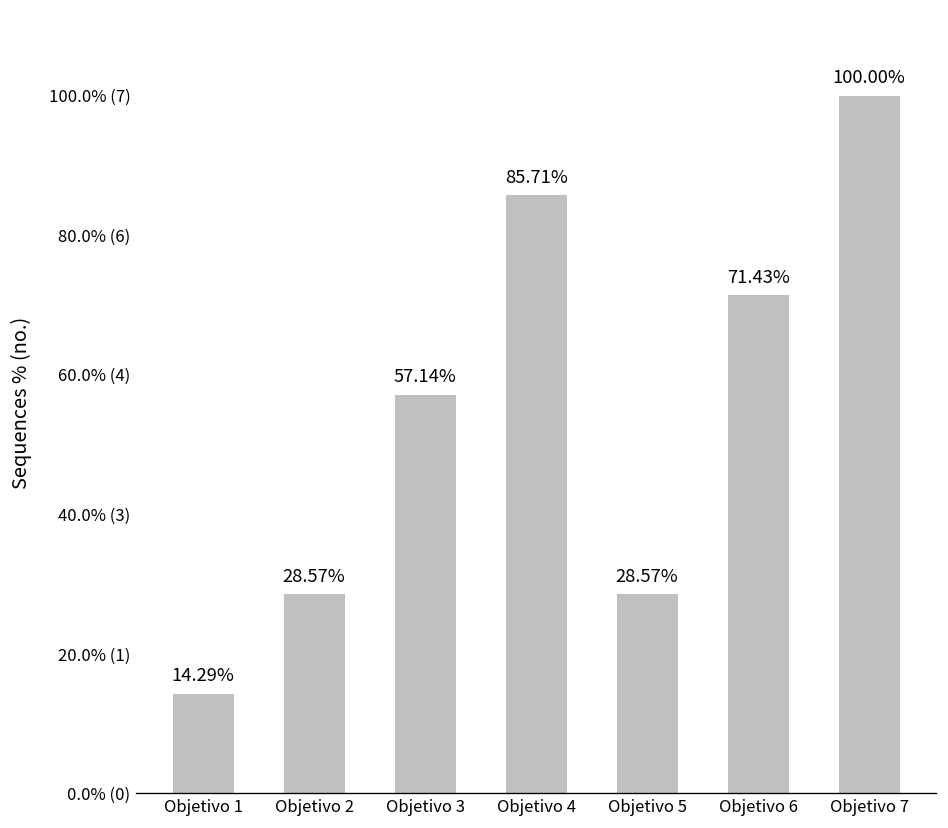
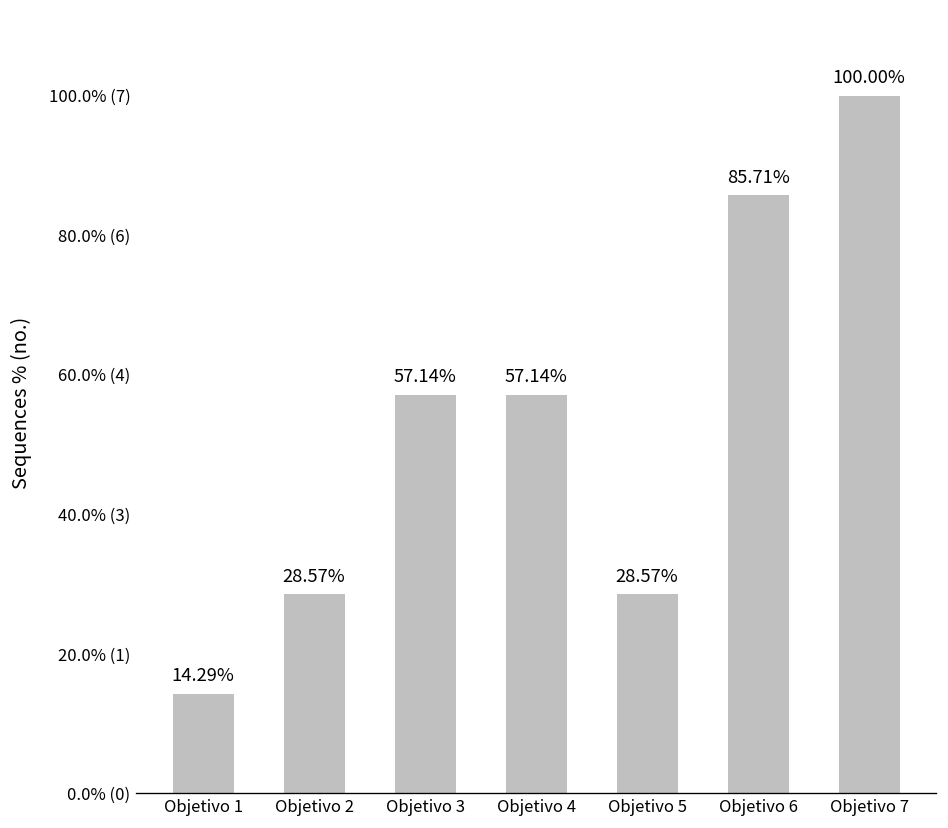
  {
    "Objetivo 1": "14.29%",
    "Objetivo 2": "28.57%",
    "Objetivo 3": "57.14%",
-   "Objetivo 4": "85.71%",
+   "Objetivo 4": "57.14%",
    "Objetivo 5": "28.57%",
-   "Objetivo 6": "71.43%",
+   "Objetivo 6": "85.71%",
    "Objetivo 7": "100.00%"
  }
